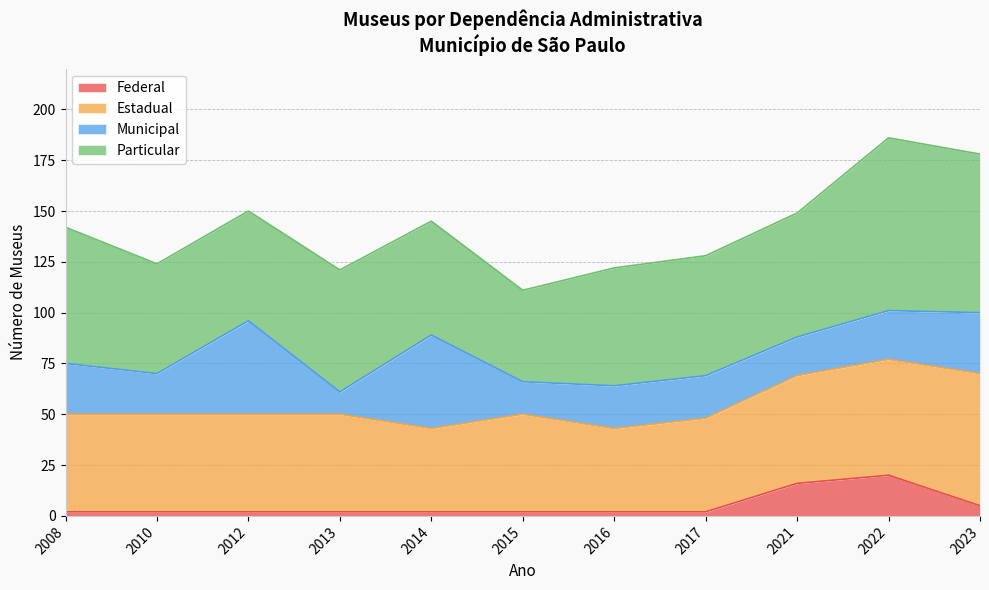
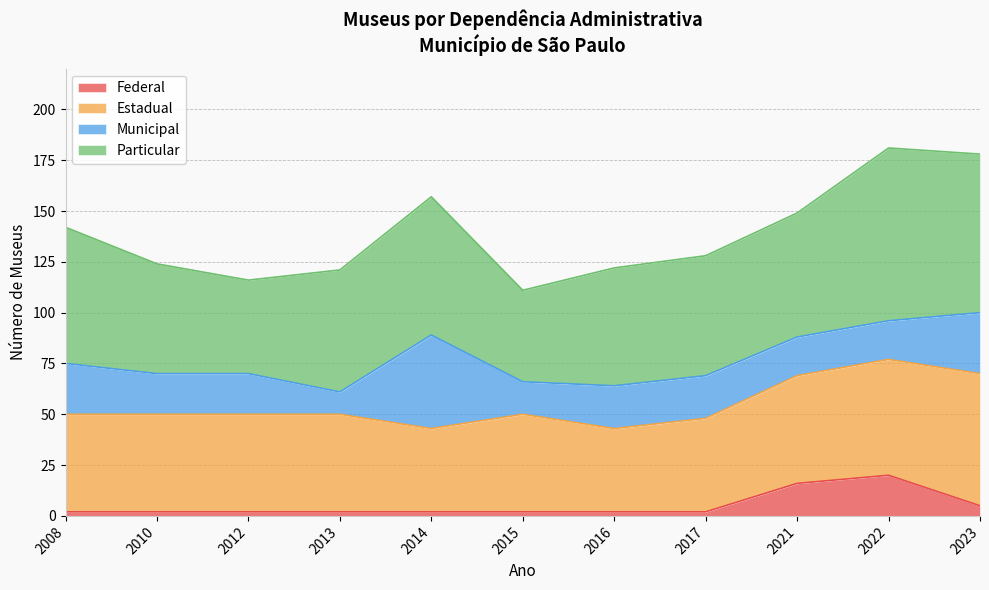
  {
    "Federal": {
      "2008": 2,
      "2010": 2,
      "2012": 2,
      "2013": 2,
      "2014": 2,
      "2015": 2,
      "2016": 2,
      "2017": 2,
      "2021": 16,
      "2022": 20,
      "2023": 5
    },
    "Estadual": {
      "2008": 48,
      "2010": 48,
      "2012": 48,
      "2013": 48,
      "2014": 41,
      "2015": 48,
      "2016": 41,
      "2017": 46,
      "2021": 53,
      "2022": 57,
      "2023": 65
    },
    "Municipal": {
      "2008": 25,
      "2010": 20,
-     "2012": 46,
+     "2012": 20,
      "2013": 11,
      "2014": 46,
      "2015": 16,
      "2016": 21,
      "2017": 21,
      "2021": 19,
-     "2022": 24,
+     "2022": 19,
      "2023": 30
    },
    "Particular": {
      "2008": 67,
      "2010": 54,
-     "2012": 54,
+     "2012": 46,
      "2013": 60,
-     "2014": 56,
+     "2014": 68,
      "2015": 45,
      "2016": 58,
      "2017": 59,
      "2021": 61,
      "2022": 85,
      "2023": 78
    }
  }
